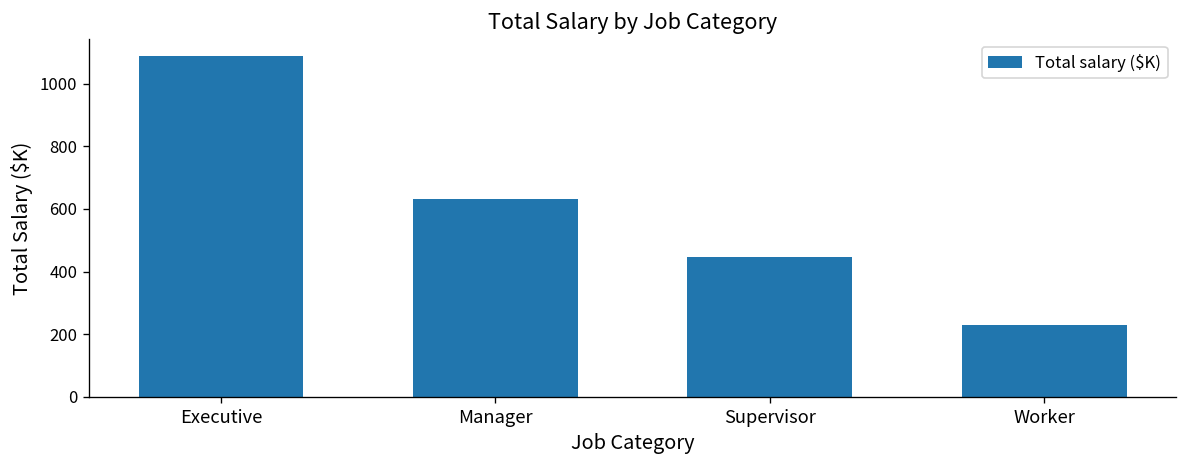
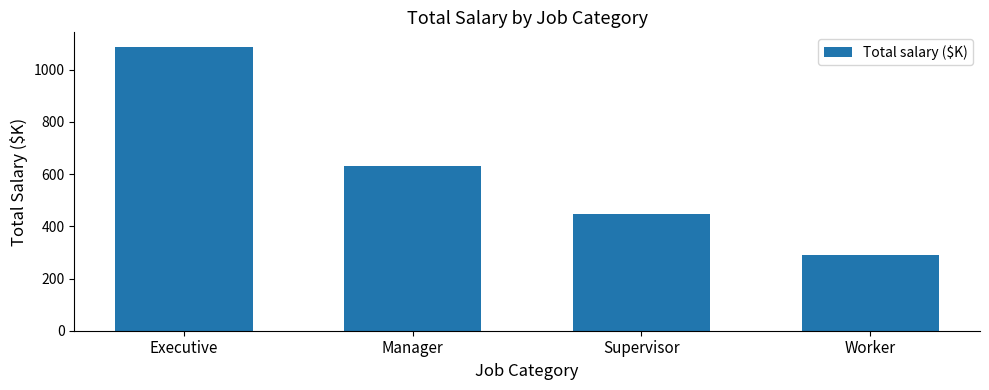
  {
    "Executive": 1090,
    "Manager": 630,
    "Supervisor": 450,
-   "Worker": 230
+   "Worker": 290
  }
